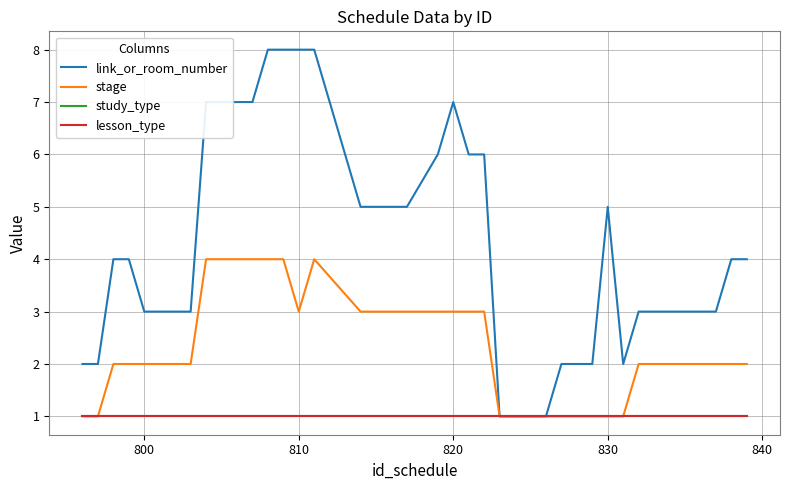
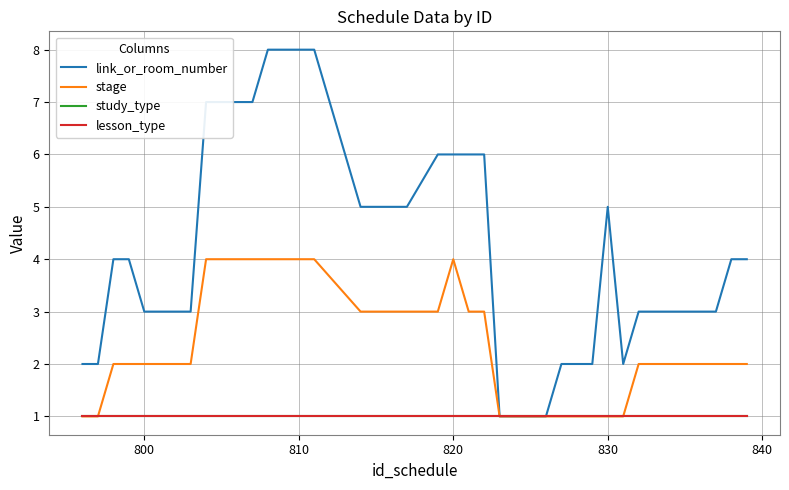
  {
    "link_or_room_number": {
      "800": 3,
      "810": 8,
-     "820": 7,
+     "820": 6,
      "830": 5
    },
    "stage": {
      "800": 2,
-     "810": 3,
-     "820": 3
+     "810": 4,
+     "820": 4
    },
    "lesson_type": {
      "800": 1,
      "810": 1,
      "820": 1
    }
  }
